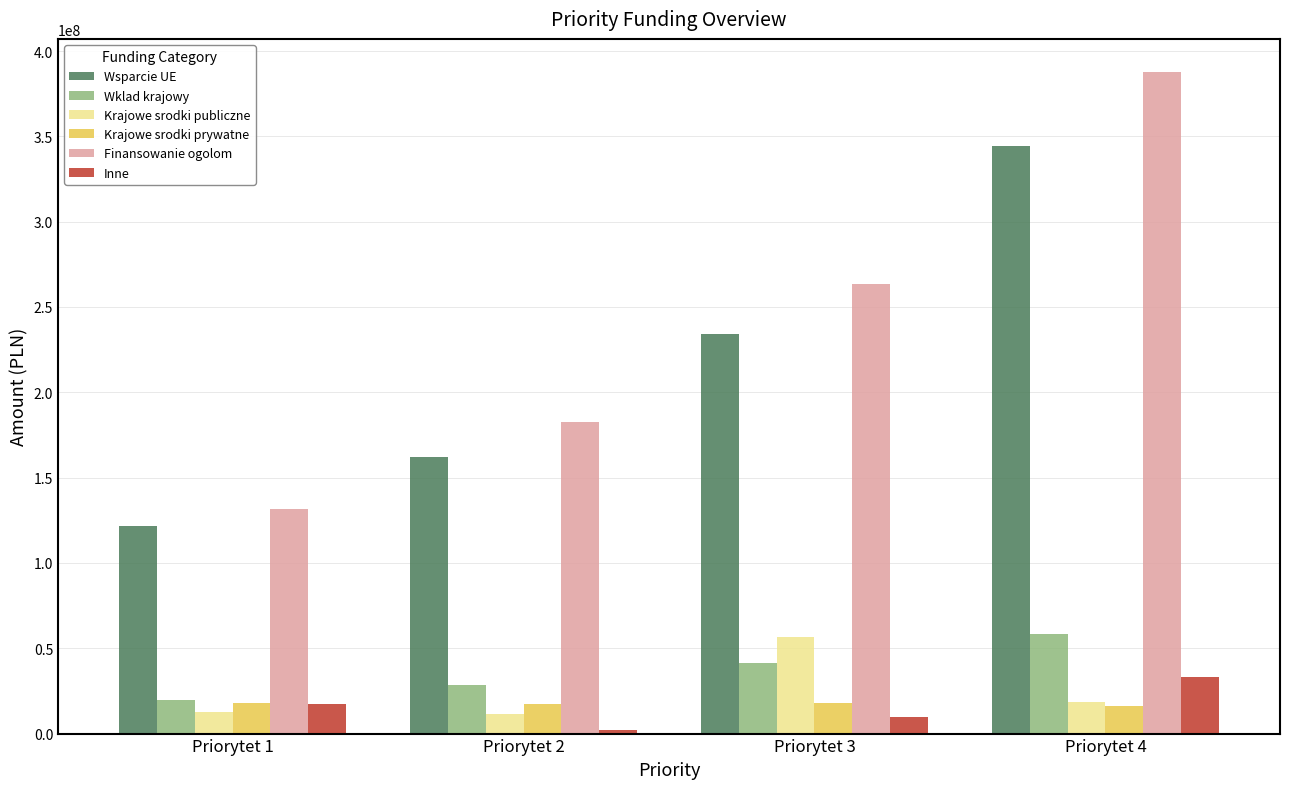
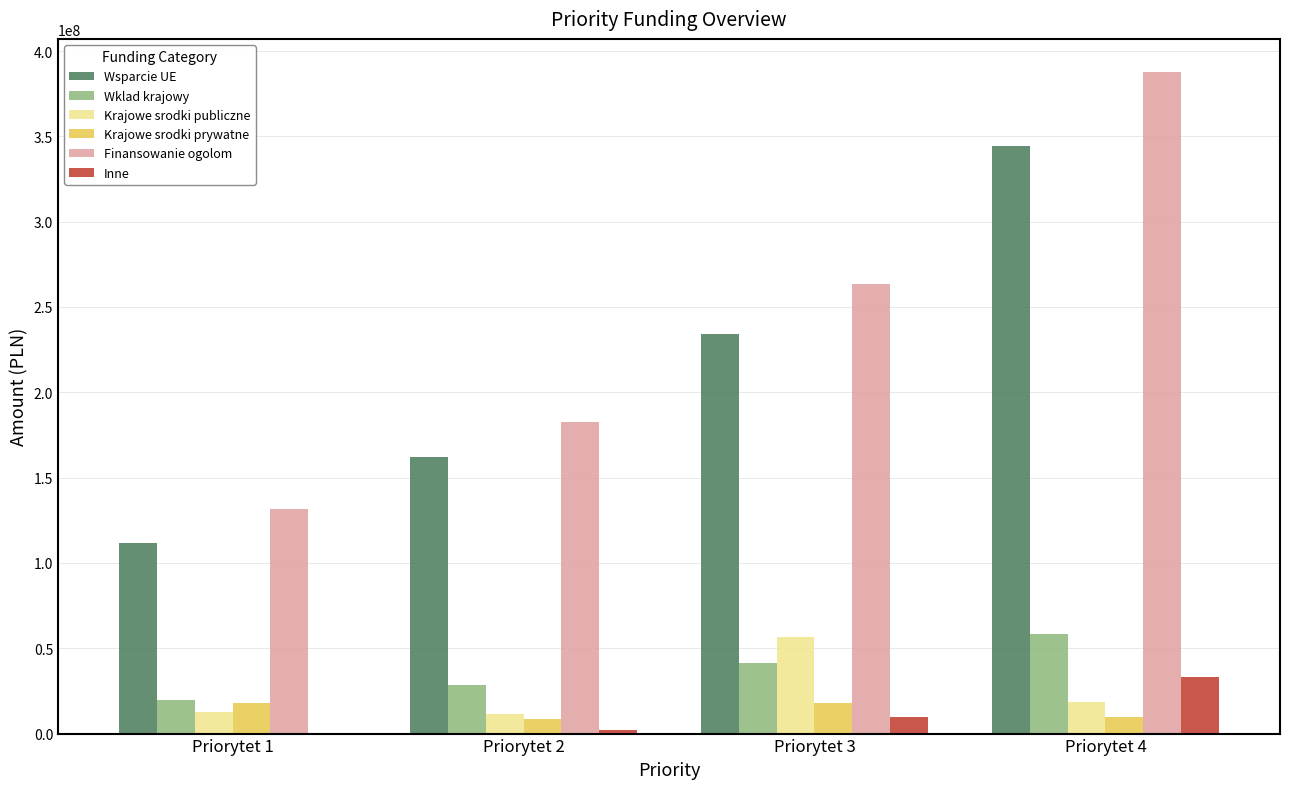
  {
    "Wsparcie UE": {
-     "Priorytet 1": 122000000,
+     "Priorytet 1": 112000000,
      "Priorytet 2": 162000000,
      "Priorytet 3": 234000000,
      "Priorytet 4": 345000000
    },
    "Wklad krajowy": {
      "Priorytet 1": 20000000,
      "Priorytet 2": 29000000,
      "Priorytet 3": 41000000,
      "Priorytet 4": 58000000
    },
    "Krajowe srodki publiczne": {
      "Priorytet 1": 12000000,
      "Priorytet 2": 11000000,
      "Priorytet 3": 56000000,
      "Priorytet 4": 18000000
    },
    "Krajowe srodki prywatne": {
      "Priorytet 1": 18000000,
-     "Priorytet 2": 17000000,
+     "Priorytet 2": 9000000,
      "Priorytet 3": 18000000,
-     "Priorytet 4": 16000000
+     "Priorytet 4": 10000000
    },
    "Finansowanie ogolom": {
      "Priorytet 1": 131000000,
      "Priorytet 2": 183000000,
      "Priorytet 3": 263000000,
      "Priorytet 4": 388000000
    },
    "Inne": {
-     "Priorytet 1": 17000000,
+     "Priorytet 1": 0,
      "Priorytet 2": 2000000,
      "Priorytet 3": 9000000,
      "Priorytet 4": 33000000
    }
  }
